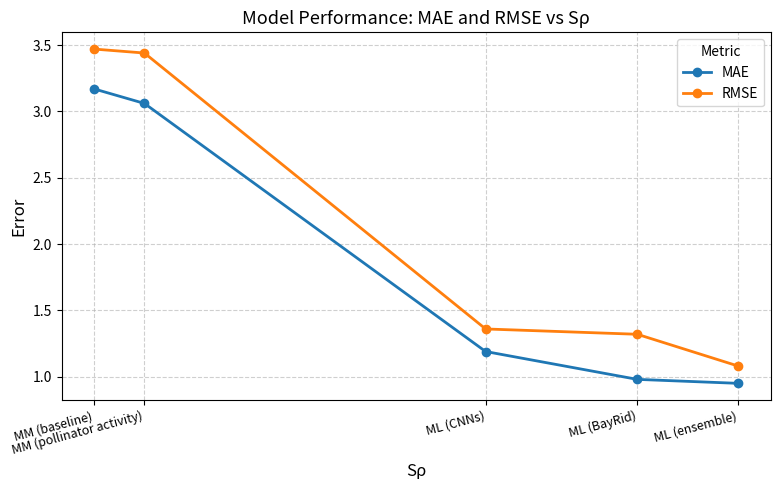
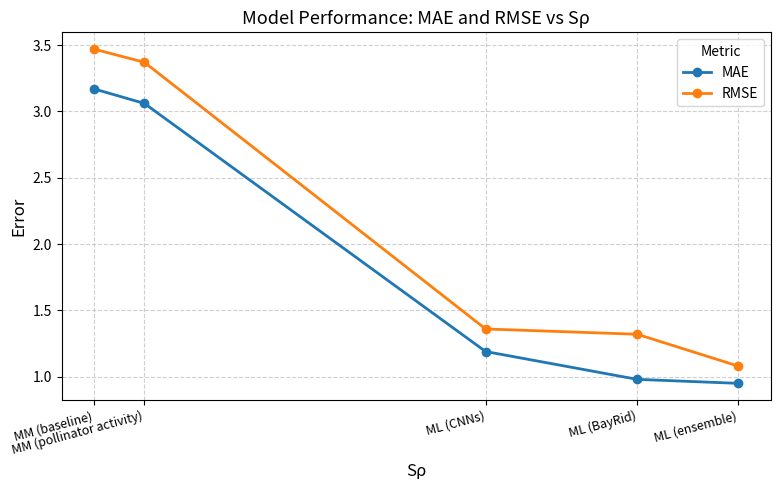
  {
    "MAE": {
      "MM (baseline)": 3.17,
      "MM (pollinator activity)": 3.06,
      "ML (CNNs)": 1.19,
      "ML (BayRid)": 0.98,
      "ML (ensemble)": 0.95
    },
    "RMSE": {
      "MM (baseline)": 3.47,
-     "MM (pollinator activity)": 3.44,
+     "MM (pollinator activity)": 3.37,
      "ML (CNNs)": 1.36,
      "ML (BayRid)": 1.32,
      "ML (ensemble)": 1.08
    }
  }
